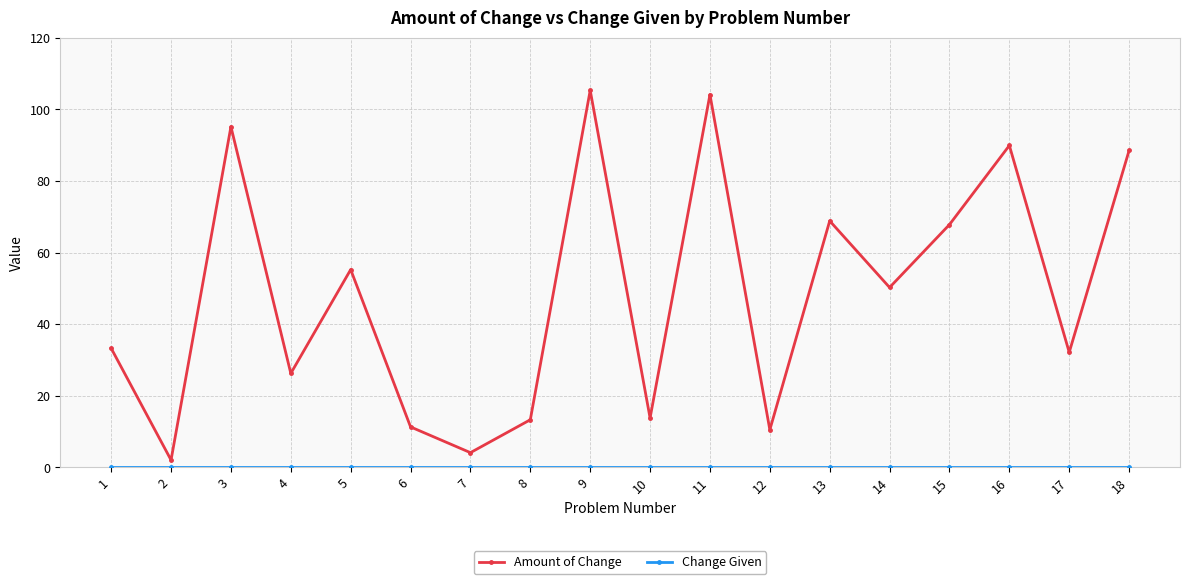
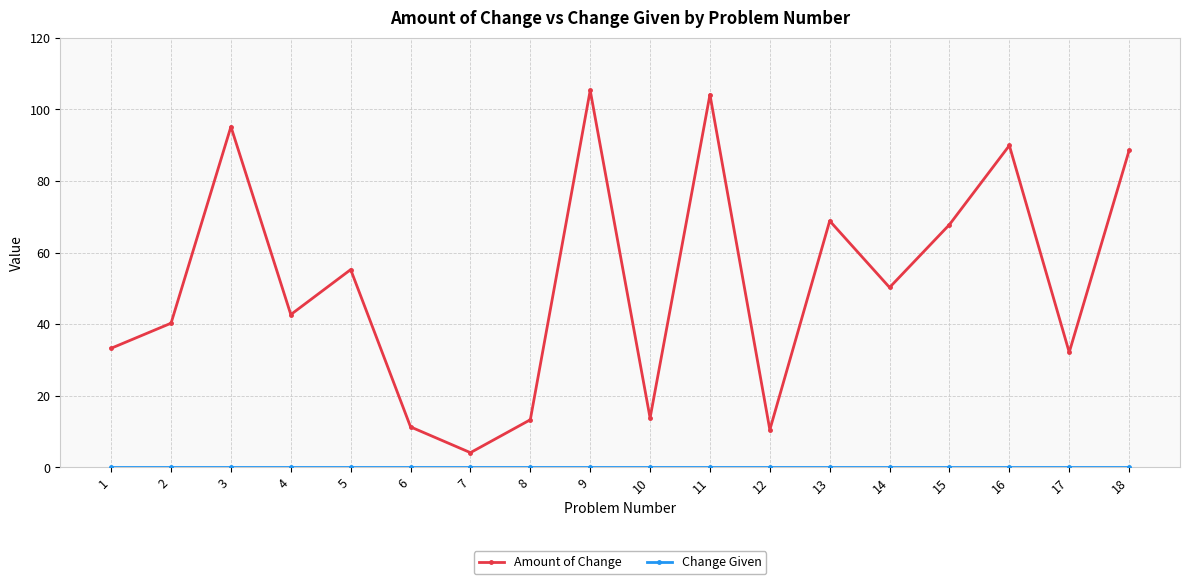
  {
    "Amount of Change": {
      "1": 33,
-     "2": 2,
+     "2": 40,
      "3": 95,
-     "4": 26,
+     "4": 43,
      "5": 55,
      "6": 11,
      "7": 4,
      "8": 13,
      "9": 105,
      "10": 14,
      "11": 104,
      "12": 11,
      "13": 69,
      "14": 50,
      "15": 68,
      "16": 90,
      "17": 32,
      "18": 89
    },
    "Change Given": {
      "1": 0,
      "2": 0,
      "3": 0,
      "4": 0,
      "5": 0,
      "6": 0,
      "7": 0,
      "8": 0,
      "9": 0,
      "10": 0,
      "11": 0,
      "12": 0,
      "13": 0,
      "14": 0,
      "15": 0,
      "16": 0,
      "17": 0,
      "18": 0
    }
  }
